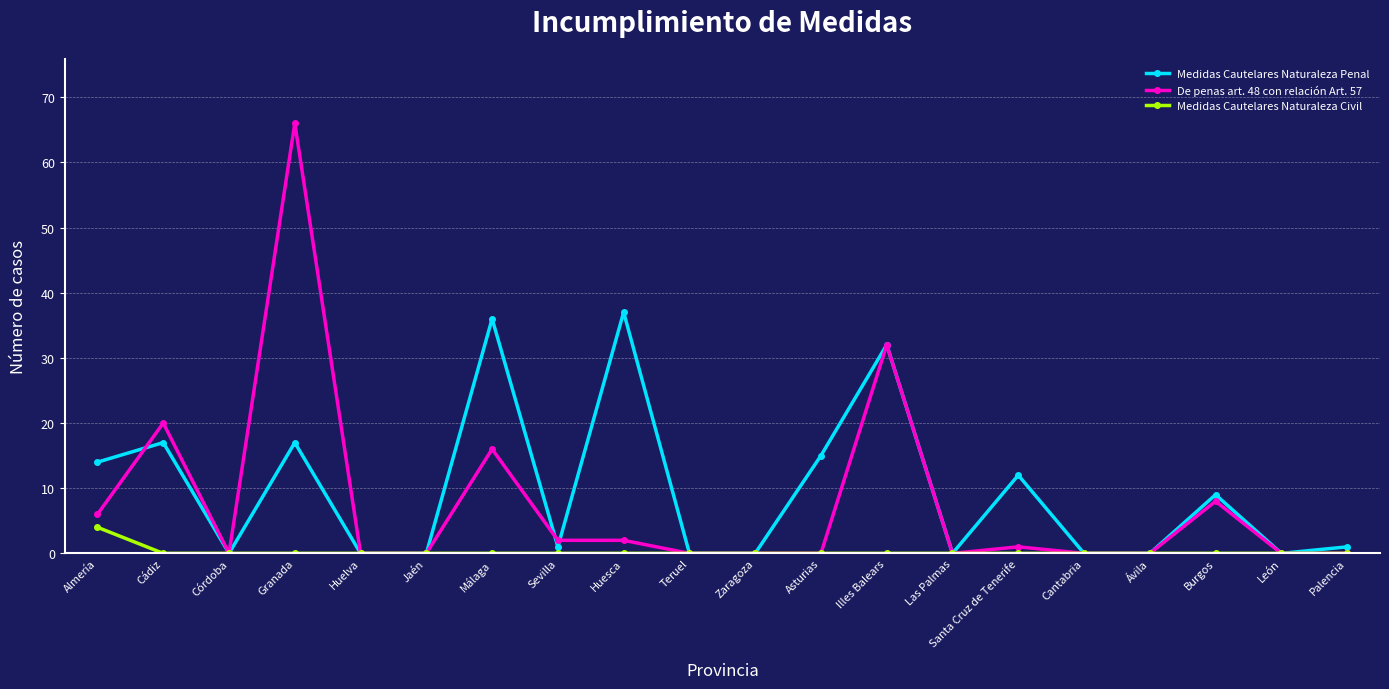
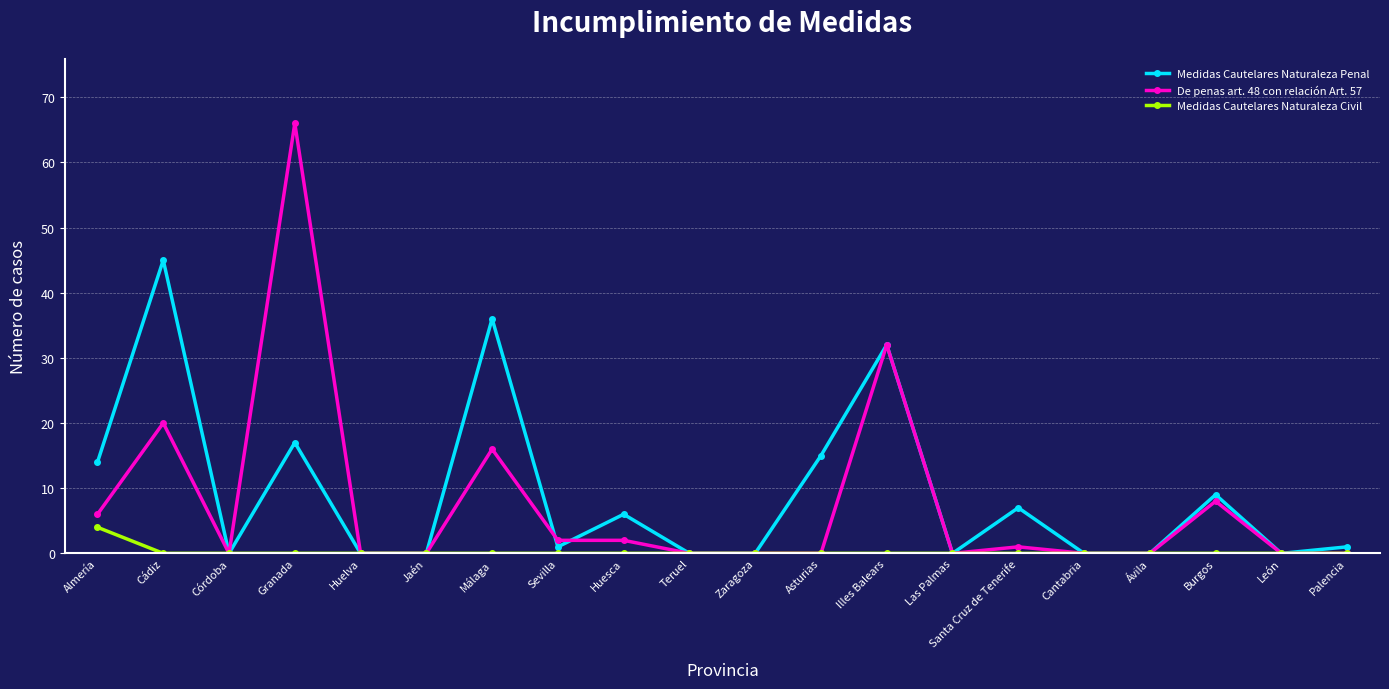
  {
    "Medidas Cautelares Naturaleza Penal": {
      "Almería": 14,
-     "Cádiz": 17,
+     "Cádiz": 45,
      "Granada": 17,
      "Málaga": 36,
      "Sevilla": 1,
-     "Huesca": 37,
+     "Huesca": 6,
      "Asturias": 15,
-     "Santa Cruz de Tenerife": 12,
+     "Santa Cruz de Tenerife": 7,
      "Burgos": 9,
      "Palencia": 1
    },
    "De penas art. 48 con relación Art. 57": {
      "Almería": 6,
      "Cádiz": 20,
      "Granada": 66,
      "Málaga": 16,
      "Sevilla": 2,
      "Huesca": 2,
      "Santa Cruz de Tenerife": 1,
      "Burgos": 8
    },
    "Medidas Cautelares Naturaleza Civil": {
      "Almería": 4,
      "Cádiz": 0,
      "Granada": 0,
      "Málaga": 0,
      "Sevilla": 0,
      "Huesca": 0,
      "Illes Balears": 0,
      "Santa Cruz de Tenerife": 0,
      "Burgos": 0
    }
  }
